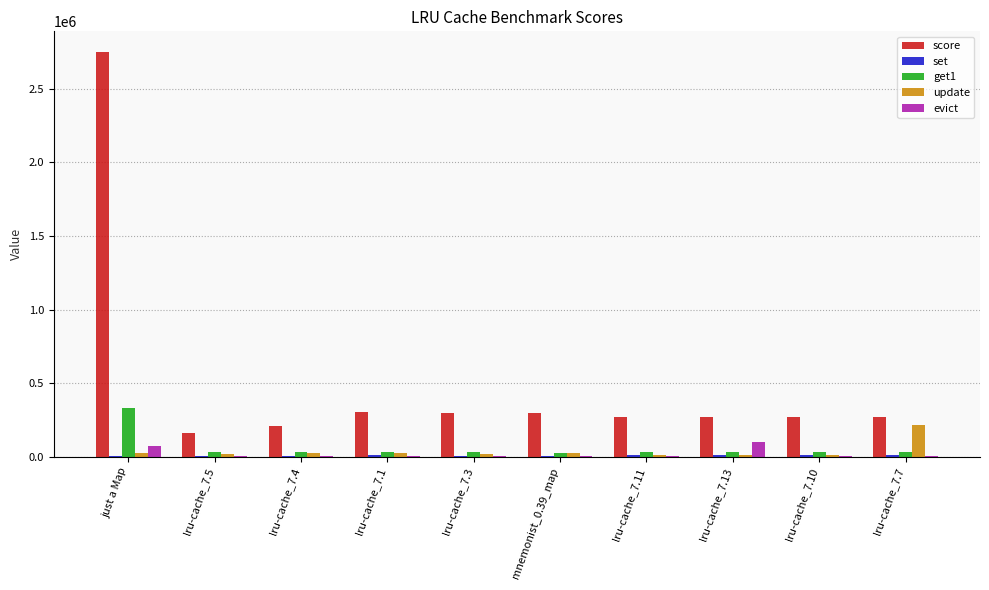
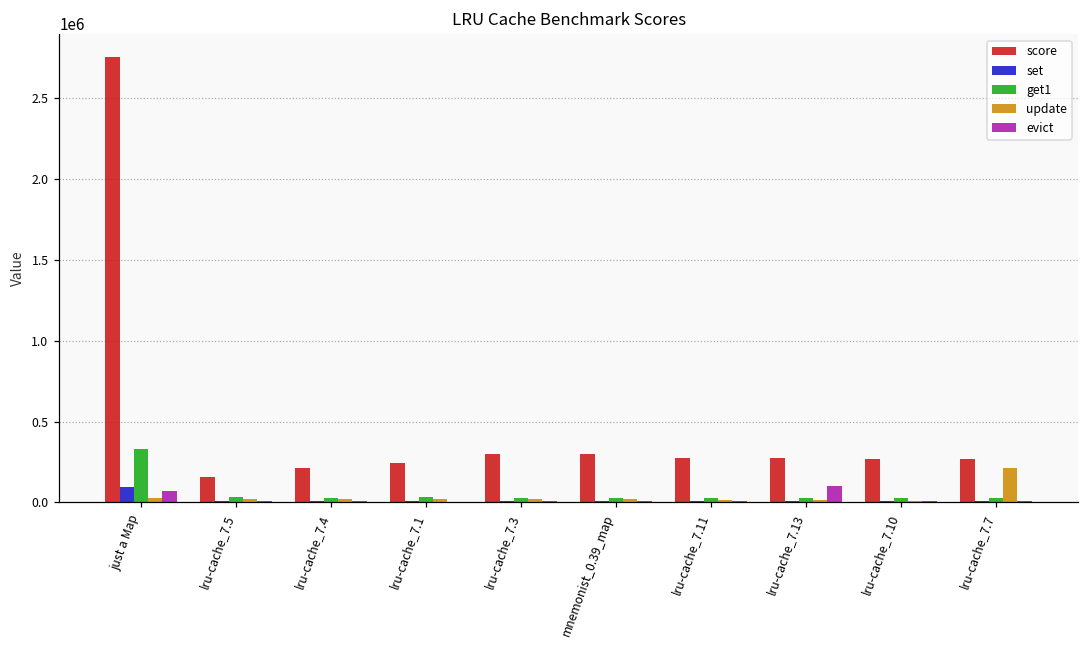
  {
    "score": {
      "just a Map": 2750000,
      "lru-cache_7.5": 160000,
      "lru-cache_7.4": 210000,
-     "lru-cache_7.1": 300000,
+     "lru-cache_7.1": 240000,
      "lru-cache_7.3": 300000,
      "mnemonist_0.39_map": 300000,
      "lru-cache_7.11": 270000,
      "lru-cache_7.13": 270000,
      "lru-cache_7.10": 270000,
      "lru-cache_7.7": 270000
    },
    "set": {
-     "just a Map": 10000
+     "just a Map": 100000
    },
    "get1": {
      "just a Map": 330000,
      "lru-cache_7.5": 30000,
      "lru-cache_7.4": 30000,
      "lru-cache_7.1": 30000,
      "lru-cache_7.3": 30000,
      "mnemonist_0.39_map": 30000,
      "lru-cache_7.11": 30000,
      "lru-cache_7.13": 30000,
      "lru-cache_7.10": 30000,
      "lru-cache_7.7": 30000
    },
    "update": {
      "just a Map": 30000,
      "lru-cache_7.5": 20000,
      "lru-cache_7.4": 20000,
      "lru-cache_7.1": 20000,
      "lru-cache_7.3": 20000,
      "mnemonist_0.39_map": 20000,
      "lru-cache_7.7": 210000
    },
    "evict": {
      "just a Map": 70000,
      "lru-cache_7.13": 100000
    }
  }
